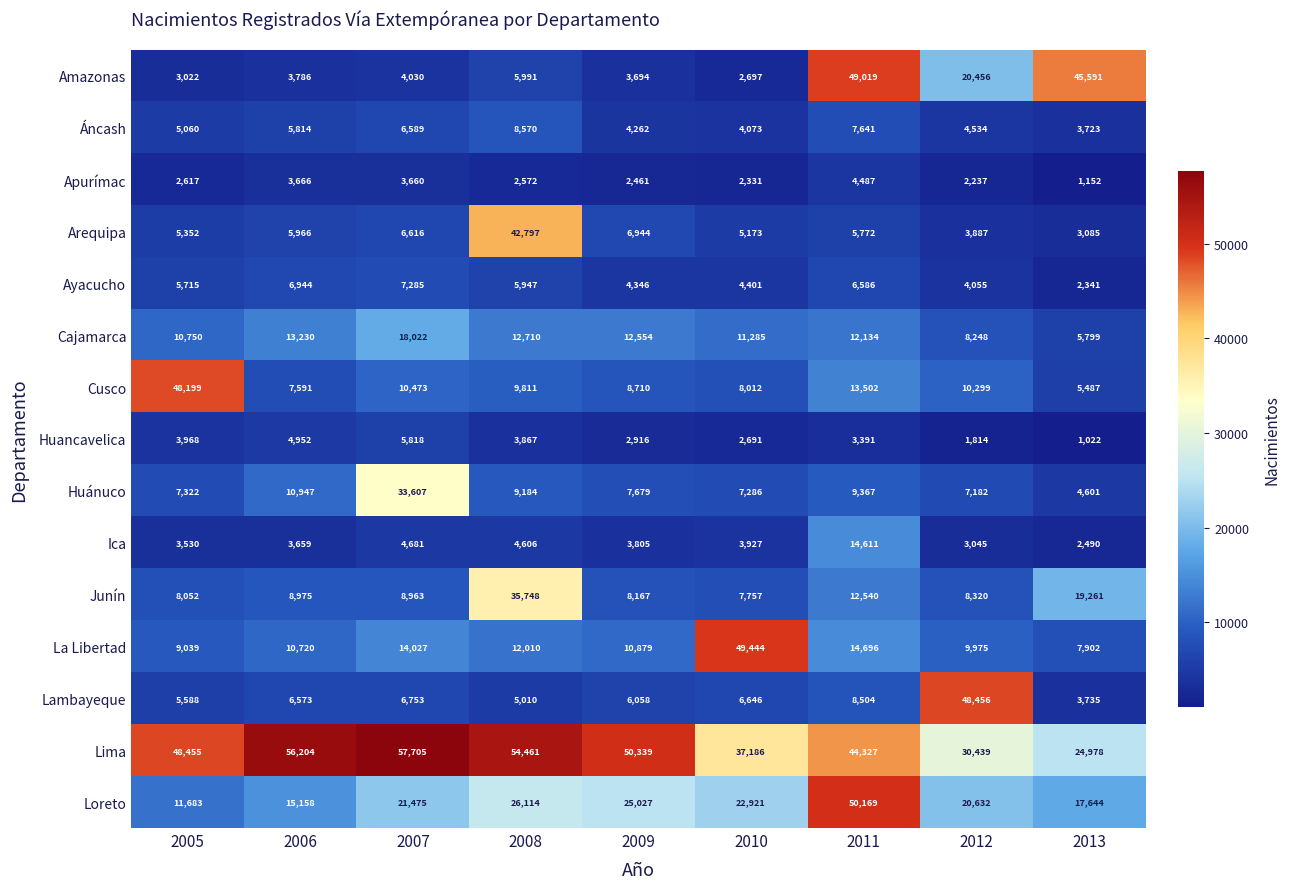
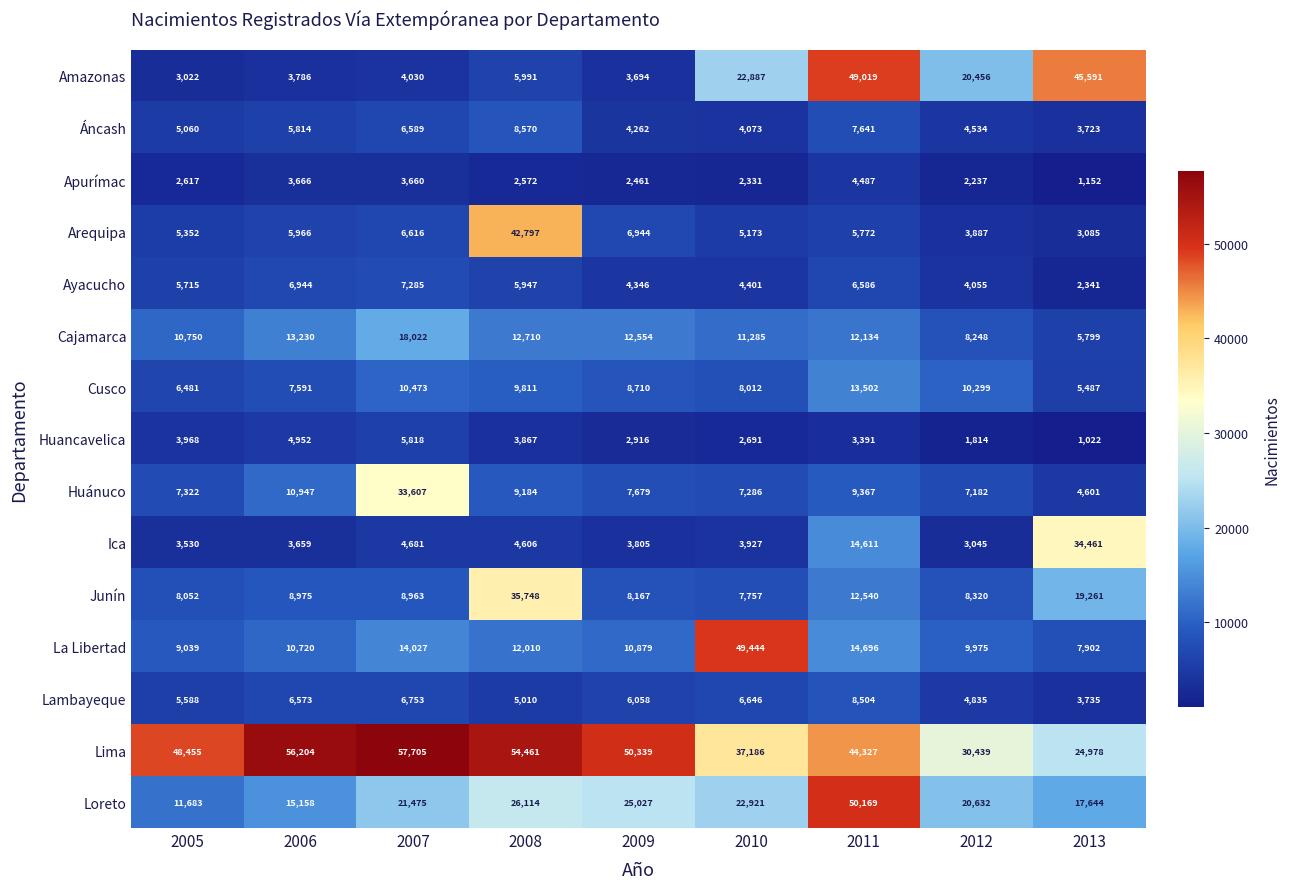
  {
    "Amazonas": {
      "2005": "3,022",
      "2006": "3,786",
      "2007": "4,030",
      "2008": "5,991",
      "2009": "3,694",
-     "2010": "2,697",
+     "2010": "22,887",
      "2011": "49,019",
      "2012": "20,456",
      "2013": "45,591"
    },
    "Áncash": {
      "2005": "5,060",
      "2006": "5,814",
      "2007": "6,589",
      "2008": "8,570",
      "2009": "4,262",
      "2010": "4,073",
      "2011": "7,641",
      "2012": "4,534",
      "2013": "3,723"
    },
    "Apurímac": {
      "2005": "2,617",
      "2006": "3,666",
      "2007": "3,660",
      "2008": "2,572",
      "2009": "2,461",
      "2010": "2,331",
      "2011": "4,487",
      "2012": "2,237",
      "2013": "1,152"
    },
    "Arequipa": {
      "2005": "5,352",
      "2006": "5,966",
      "2007": "6,616",
      "2008": "42,797",
      "2009": "6,944",
      "2010": "5,173",
      "2011": "5,772",
      "2012": "3,887",
      "2013": "3,085"
    },
    "Ayacucho": {
      "2005": "5,715",
      "2006": "6,944",
      "2007": "7,285",
      "2008": "5,947",
      "2009": "4,346",
      "2010": "4,401",
      "2011": "6,586",
      "2012": "4,055",
      "2013": "2,341"
    },
    "Cajamarca": {
      "2005": "10,750",
      "2006": "13,230",
      "2007": "18,022",
      "2008": "12,710",
      "2009": "12,554",
      "2010": "11,285",
      "2011": "12,134",
      "2012": "8,248",
      "2013": "5,799"
    },
    "Cusco": {
-     "2005": "48,199",
+     "2005": "6,481",
      "2006": "7,591",
      "2007": "10,473",
      "2008": "9,811",
      "2009": "8,710",
      "2010": "8,012",
      "2011": "13,502",
      "2012": "10,299",
      "2013": "5,487"
    },
    "Huancavelica": {
      "2005": "3,968",
      "2006": "4,952",
      "2007": "5,818",
      "2008": "3,867",
      "2009": "2,916",
      "2010": "2,691",
      "2011": "3,391",
      "2012": "1,814",
      "2013": "1,022"
    },
    "Huánuco": {
      "2005": "7,322",
      "2006": "10,947",
      "2007": "33,607",
      "2008": "9,184",
      "2009": "7,679",
      "2010": "7,286",
      "2011": "9,367",
      "2012": "7,182",
      "2013": "4,601"
    },
    "Ica": {
      "2005": "3,530",
      "2006": "3,659",
      "2007": "4,681",
      "2008": "4,606",
      "2009": "3,805",
      "2010": "3,927",
      "2011": "14,611",
      "2012": "3,045",
-     "2013": "2,490"
+     "2013": "34,461"
    },
    "Junín": {
      "2005": "8,052",
      "2006": "8,975",
      "2007": "8,963",
      "2008": "35,748",
      "2009": "8,167",
      "2010": "7,757",
      "2011": "12,540",
      "2012": "8,320",
      "2013": "19,261"
    },
    "La Libertad": {
      "2005": "9,039",
      "2006": "10,720",
      "2007": "14,027",
      "2008": "12,010",
      "2009": "10,879",
      "2010": "49,444",
      "2011": "14,696",
      "2012": "9,975",
      "2013": "7,902"
    },
    "Lambayeque": {
      "2005": "5,588",
      "2006": "6,573",
      "2007": "6,753",
      "2008": "5,010",
      "2009": "6,058",
      "2010": "6,646",
      "2011": "8,504",
-     "2012": "48,456",
+     "2012": "4,835",
      "2013": "3,735"
    },
    "Lima": {
      "2005": "48,455",
      "2006": "56,204",
      "2007": "57,705",
      "2008": "54,461",
      "2009": "50,339",
      "2010": "37,186",
      "2011": "44,327",
      "2012": "30,439",
      "2013": "24,978"
    },
    "Loreto": {
      "2005": "11,683",
      "2006": "15,158",
      "2007": "21,475",
      "2008": "26,114",
      "2009": "25,027",
      "2010": "22,921",
      "2011": "50,169",
      "2012": "20,632",
      "2013": "17,644"
    }
  }
